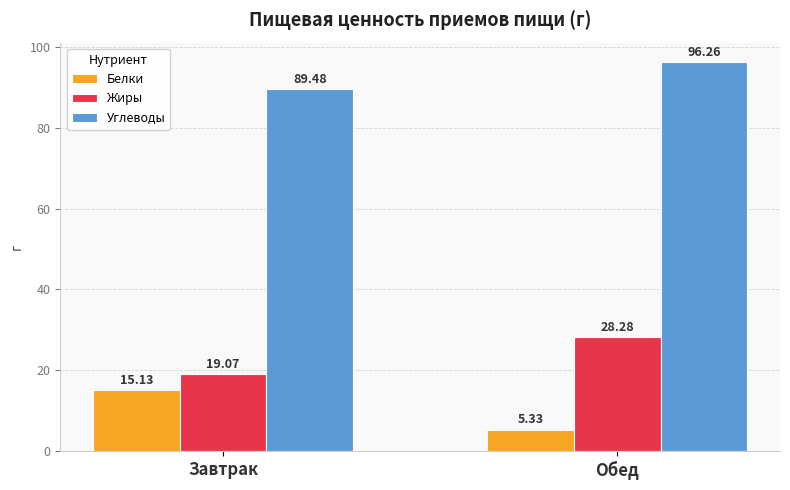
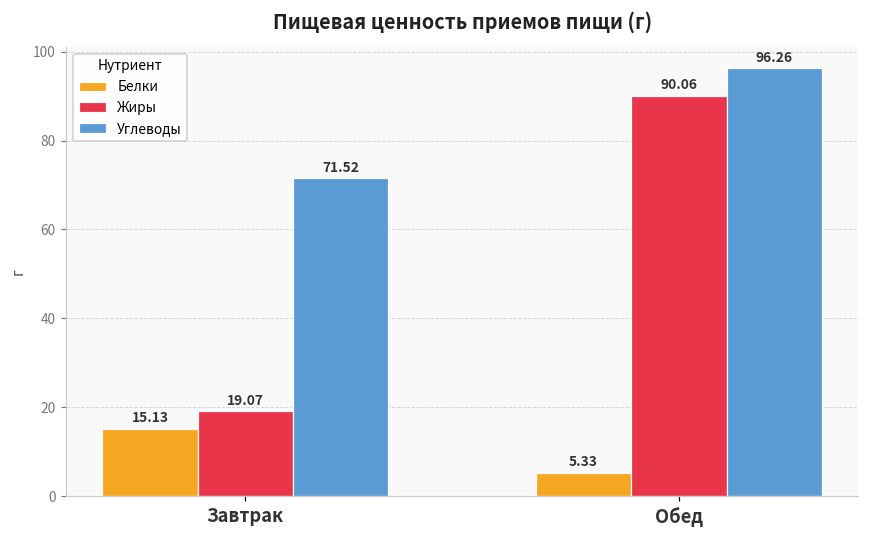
  {
    "Белки": {
      "Завтрак": 15.13,
      "Обед": 5.33
    },
    "Жиры": {
      "Завтрак": 19.07,
-     "Обед": 28.28
+     "Обед": 90.06
    },
    "Углеводы": {
-     "Завтрак": 89.48,
+     "Завтрак": 71.52,
      "Обед": 96.26
    }
  }
